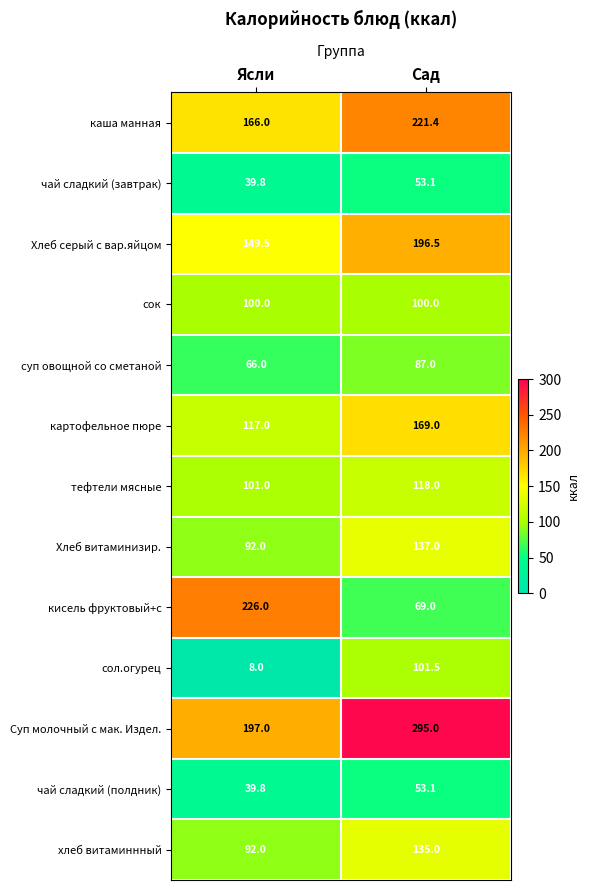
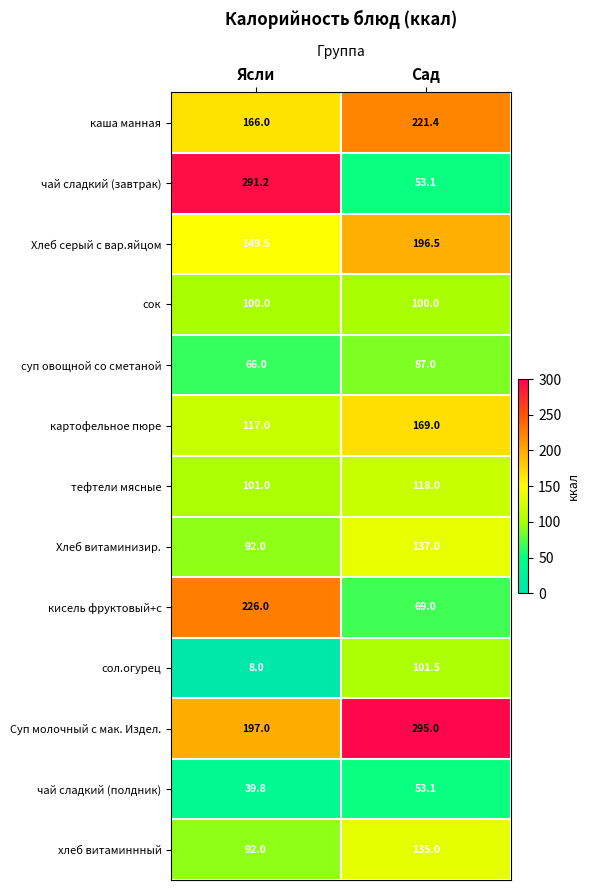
  {
    "каша манная": {
      "Ясли": 166.0,
      "Сад": 221.4
    },
    "чай сладкий (завтрак)": {
-     "Ясли": 39.8,
+     "Ясли": 291.2,
      "Сад": 53.1
    },
    "Хлеб серый с вар.яйцом": {
      "Ясли": 149.5,
      "Сад": 196.5
    },
    "сок": {
      "Ясли": 100.0,
      "Сад": 100.0
    },
    "суп овощной со сметаной": {
      "Ясли": 66.0,
      "Сад": 87.0
    },
    "картофельное пюре": {
      "Ясли": 117.0,
      "Сад": 169.0
    },
    "тефтели мясные": {
      "Ясли": 101.0,
      "Сад": 118.0
    },
    "Хлеб витаминизир.": {
      "Ясли": 92.0,
      "Сад": 137.0
    },
    "кисель фруктовый+с": {
      "Ясли": 226.0,
      "Сад": 69.0
    },
    "сол.огурец": {
      "Ясли": 8.0,
      "Сад": 101.5
    },
    "Суп молочный с мак. Издел.": {
      "Ясли": 197.0,
      "Сад": 295.0
    },
    "чай сладкий (полдник)": {
      "Ясли": 39.8,
      "Сад": 53.1
    },
    "хлеб витаминнный": {
      "Ясли": 92.0,
      "Сад": 135.0
    }
  }
